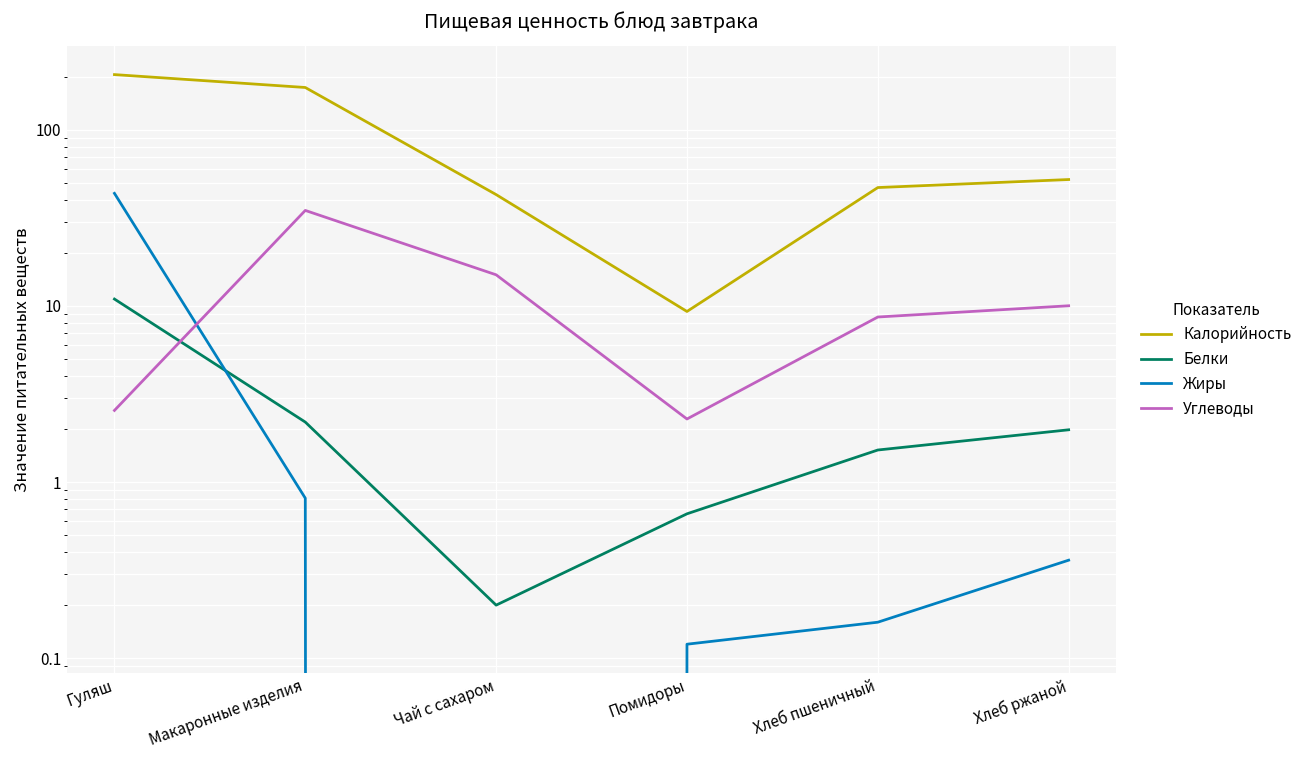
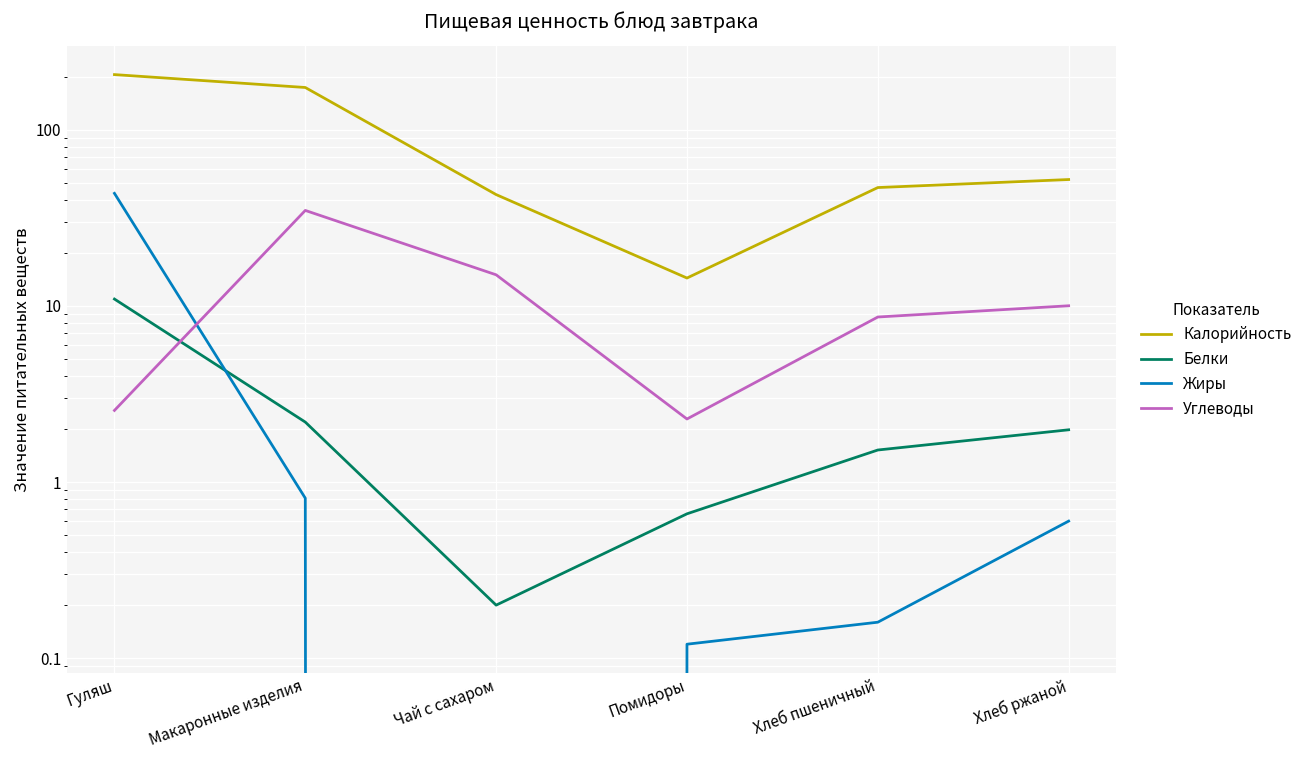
  {
    "Калорийность": {
      "Гуляш": 210,
      "Макаронные изделия": 170,
      "Чай с сахаром": 43,
-     "Помидоры": 9,
+     "Помидоры": 14,
      "Хлеб пшеничный": 47,
      "Хлеб ржаной": 52
    },
    "Белки": {
      "Гуляш": 11,
      "Макаронные изделия": 2.2,
      "Чай с сахаром": 0.20,
      "Помидоры": 0.66,
      "Хлеб пшеничный": 1.5,
      "Хлеб ржаной": 2.0
    },
    "Жиры": {
      "Гуляш": 44,
      "Макаронные изделия": 0.8,
      "Помидоры": 0.12,
      "Хлеб пшеничный": 0.16,
-     "Хлеб ржаной": 0.36
+     "Хлеб ржаной": 0.60
    },
    "Углеводы": {
      "Гуляш": 2.6,
      "Макаронные изделия": 35,
      "Чай с сахаром": 15,
      "Помидоры": 2.3,
      "Хлеб пшеничный": 9,
      "Хлеб ржаной": 10
    }
  }
